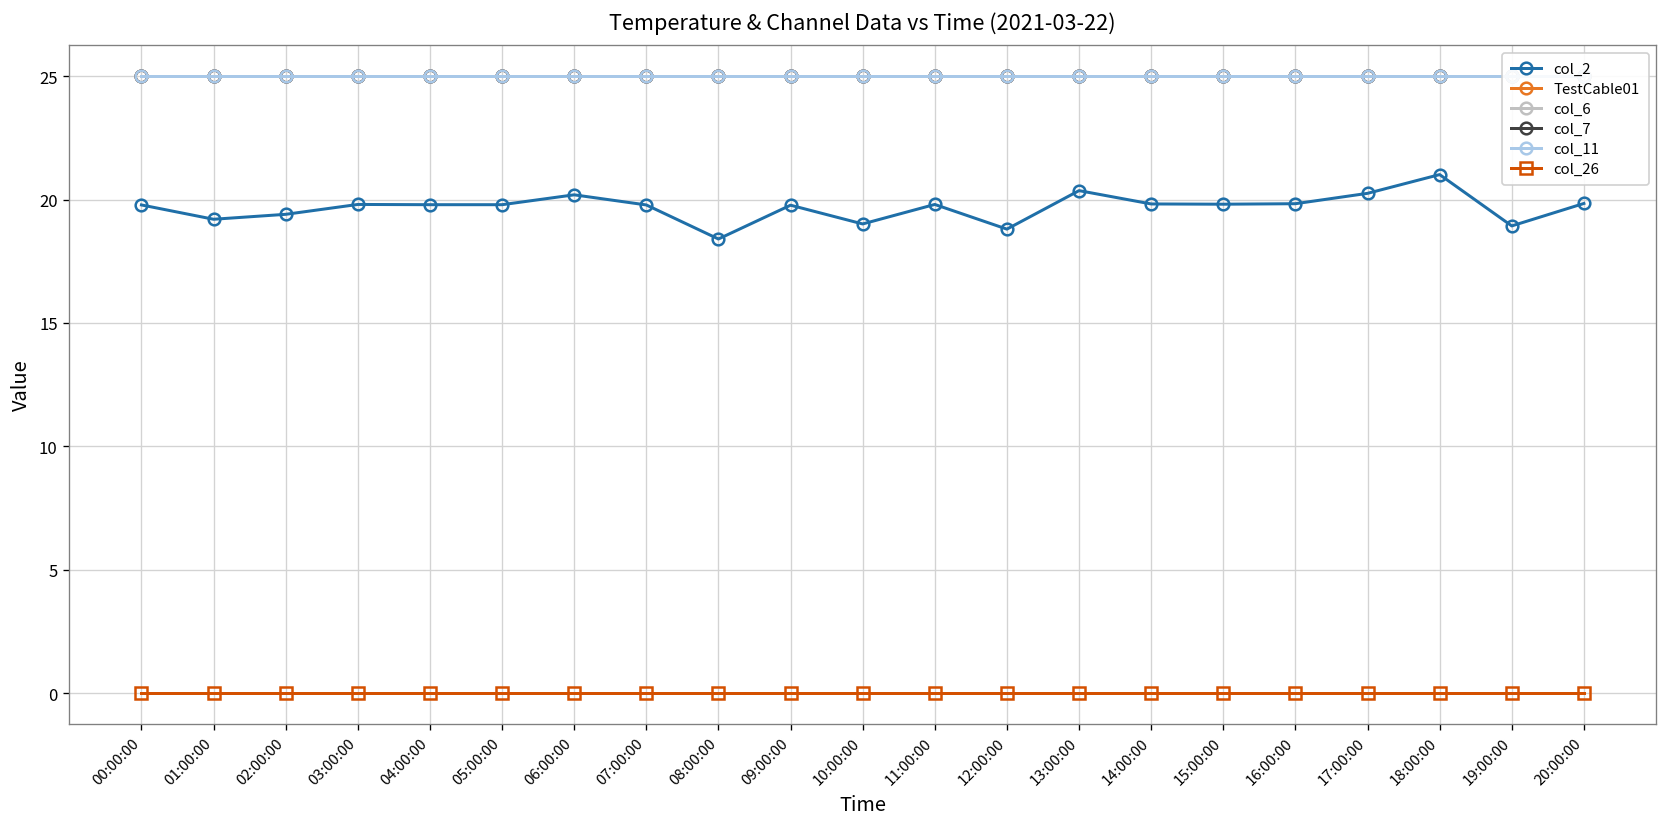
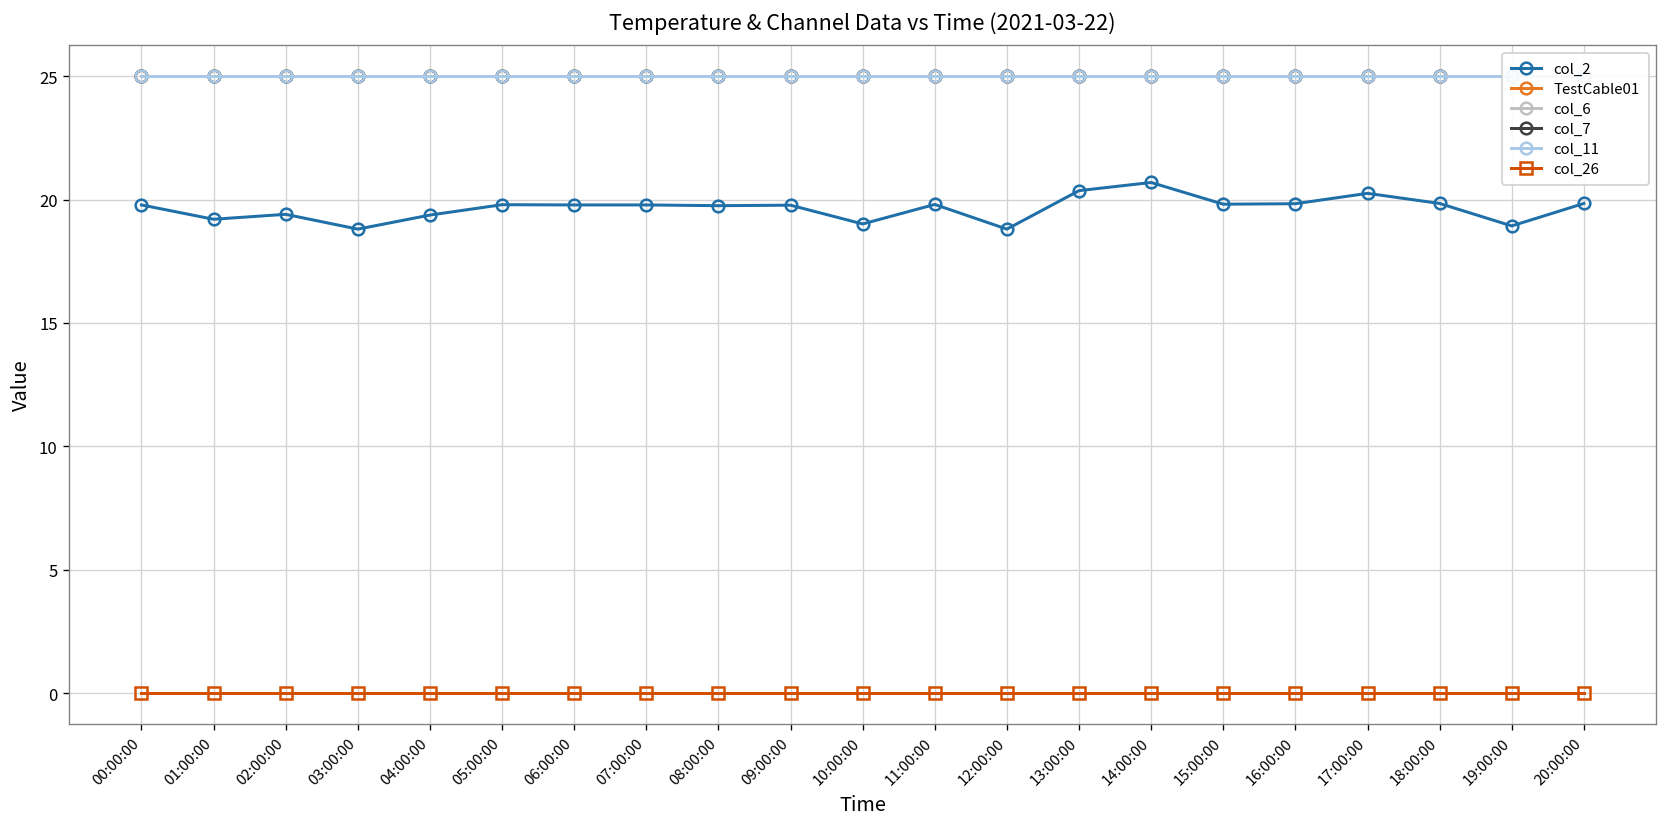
  {
    "col_2": {
      "00:00:00": 19.8,
      "01:00:00": 19.2,
      "02:00:00": 19.4,
-     "03:00:00": 19.8,
-     "04:00:00": 19.8,
+     "03:00:00": 18.8,
+     "04:00:00": 19.4,
      "05:00:00": 19.8,
-     "06:00:00": 20.2,
+     "06:00:00": 19.8,
      "07:00:00": 19.8,
-     "08:00:00": 18.4,
+     "08:00:00": 19.8,
      "09:00:00": 19.8,
      "10:00:00": 19.0,
      "11:00:00": 19.8,
      "12:00:00": 18.8,
      "13:00:00": 20.4,
-     "14:00:00": 19.8,
+     "14:00:00": 20.7,
      "15:00:00": 19.8,
      "16:00:00": 19.8,
      "17:00:00": 20.3,
-     "18:00:00": 21.0,
+     "18:00:00": 19.8,
      "19:00:00": 18.9,
      "20:00:00": 19.8
    },
    "col_11": {
      "00:00:00": 25.0,
      "01:00:00": 25.0,
      "02:00:00": 25.0,
      "03:00:00": 25.0,
      "04:00:00": 25.0,
      "05:00:00": 25.0,
      "06:00:00": 25.0,
      "07:00:00": 25.0,
      "08:00:00": 25.0,
      "09:00:00": 25.0,
      "10:00:00": 25.0,
      "11:00:00": 25.0,
      "12:00:00": 25.0,
      "13:00:00": 25.0,
      "14:00:00": 25.0,
      "15:00:00": 25.0,
      "16:00:00": 25.0,
      "17:00:00": 25.0,
      "18:00:00": 25.0
    },
    "col_26": {
      "00:00:00": 0.0,
      "01:00:00": 0.0,
      "02:00:00": 0.0,
      "03:00:00": 0.0,
      "04:00:00": 0.0,
      "05:00:00": 0.0,
      "06:00:00": 0.0,
      "07:00:00": 0.0,
      "08:00:00": 0.0,
      "09:00:00": 0.0,
      "10:00:00": 0.0,
      "11:00:00": 0.0,
      "12:00:00": 0.0,
      "13:00:00": 0.0,
      "14:00:00": 0.0,
      "15:00:00": 0.0,
      "16:00:00": 0.0,
      "17:00:00": 0.0,
      "18:00:00": 0.0,
      "19:00:00": 0.0,
      "20:00:00": 0.0
    }
  }
